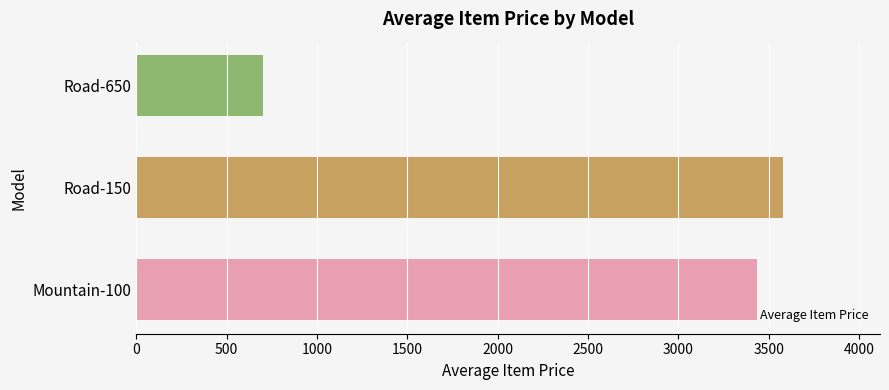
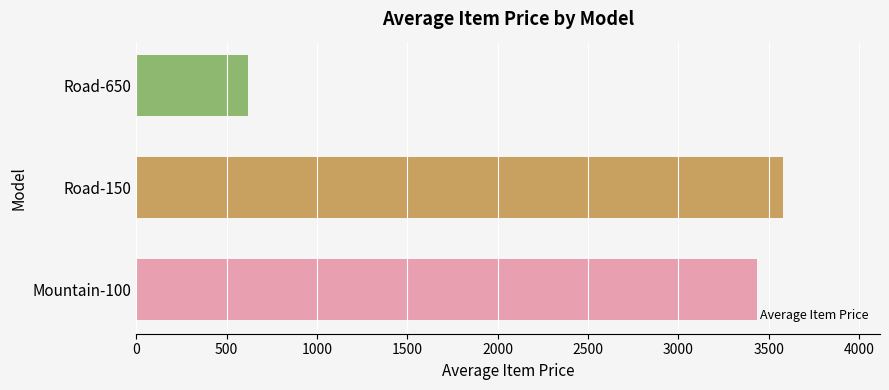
  {
-   "Road-650": 700,
+   "Road-650": 620,
    "Road-150": 3580,
    "Mountain-100": 3430
  }
